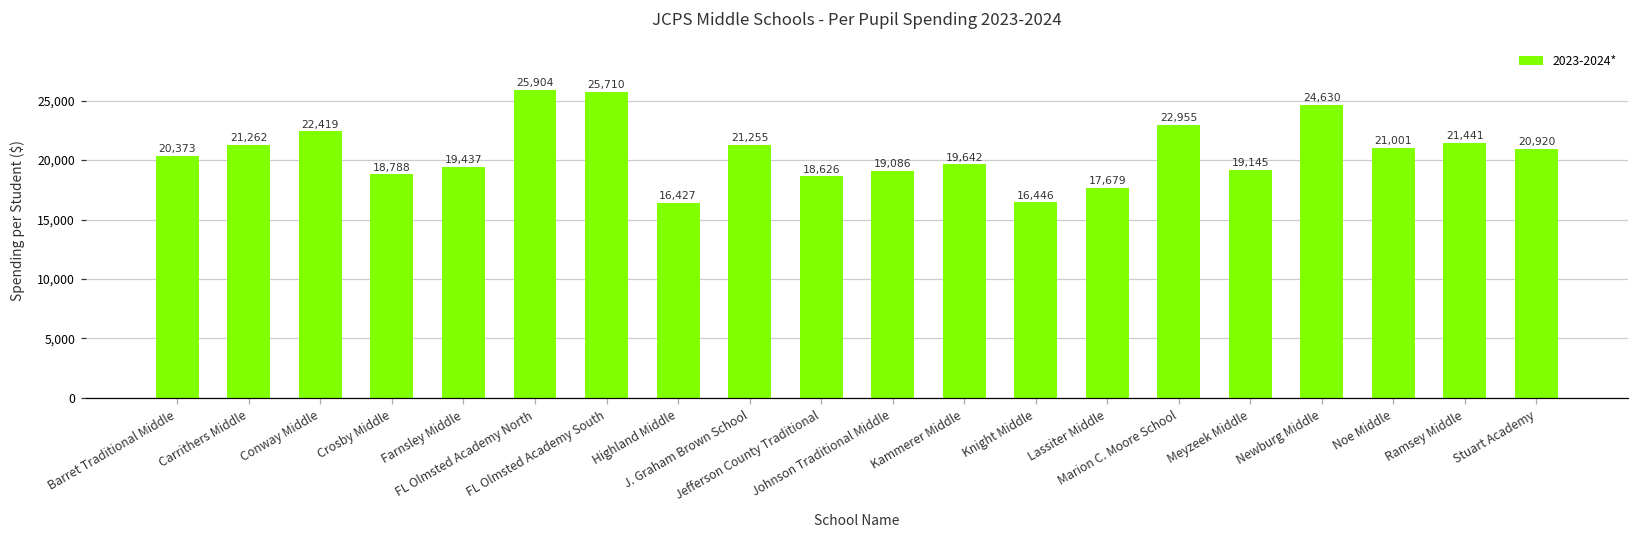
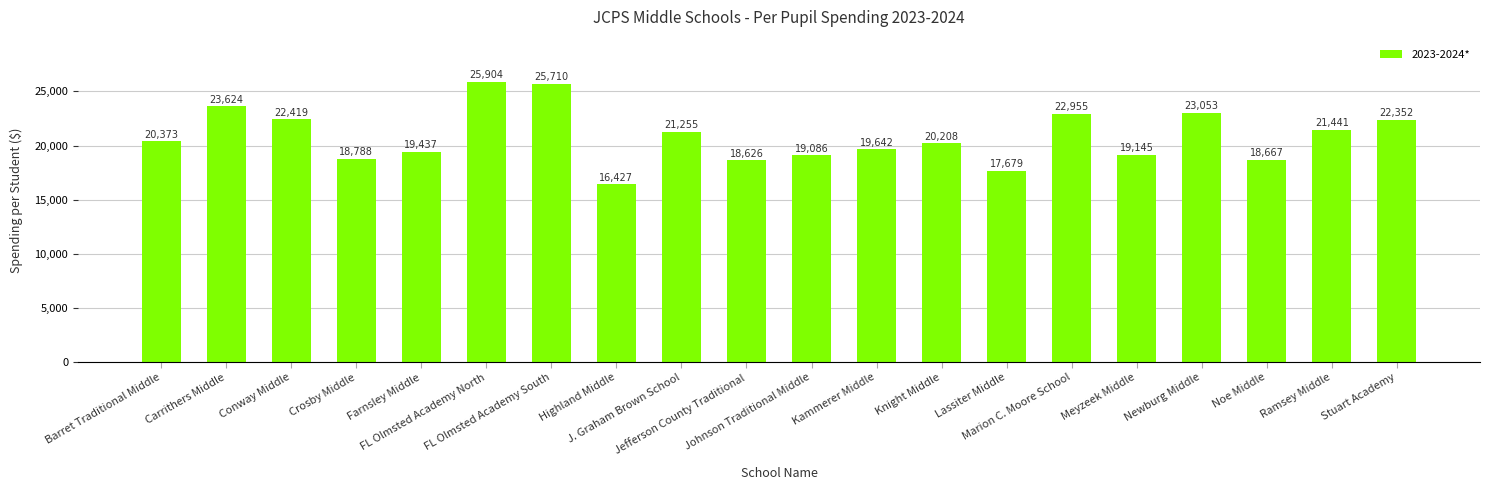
  {
    "Barret Traditional Middle": "20,373",
-   "Carrithers Middle": "21,262",
+   "Carrithers Middle": "23,624",
    "Conway Middle": "22,419",
    "Crosby Middle": "18,788",
    "Farnsley Middle": "19,437",
    "FL Olmsted Academy North": "25,904",
    "FL Olmsted Academy South": "25,710",
    "Highland Middle": "16,427",
    "J. Graham Brown School": "21,255",
    "Jefferson County Traditional": "18,626",
    "Johnson Traditional Middle": "19,086",
    "Kammerer Middle": "19,642",
-   "Knight Middle": "16,446",
+   "Knight Middle": "20,208",
    "Lassiter Middle": "17,679",
    "Marion C. Moore School": "22,955",
    "Meyzeek Middle": "19,145",
-   "Newburg Middle": "24,630",
-   "Noe Middle": "21,001",
+   "Newburg Middle": "23,053",
+   "Noe Middle": "18,667",
    "Ramsey Middle": "21,441",
-   "Stuart Academy": "20,920"
+   "Stuart Academy": "22,352"
  }
